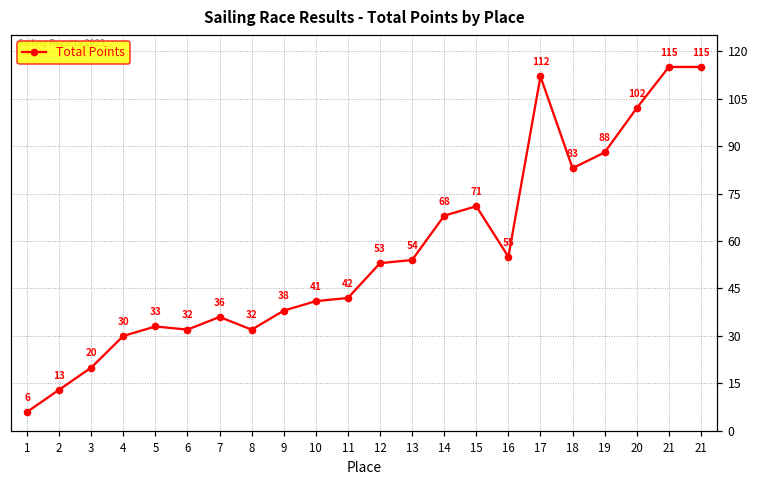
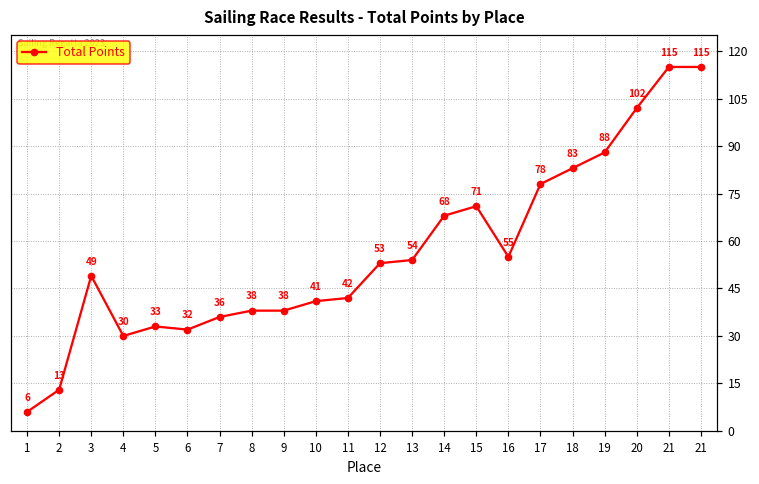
  {
    "1": 6,
    "2": 13,
-   "3": 20,
+   "3": 49,
    "4": 30,
    "5": 33,
    "6": 32,
    "7": 36,
-   "8": 32,
+   "8": 38,
    "9": 38,
    "10": 41,
    "11": 42,
    "12": 53,
    "13": 54,
    "14": 68,
    "15": 71,
    "16": 55,
-   "17": 112,
+   "17": 78,
    "18": 83,
    "19": 88,
    "20": 102
  }
